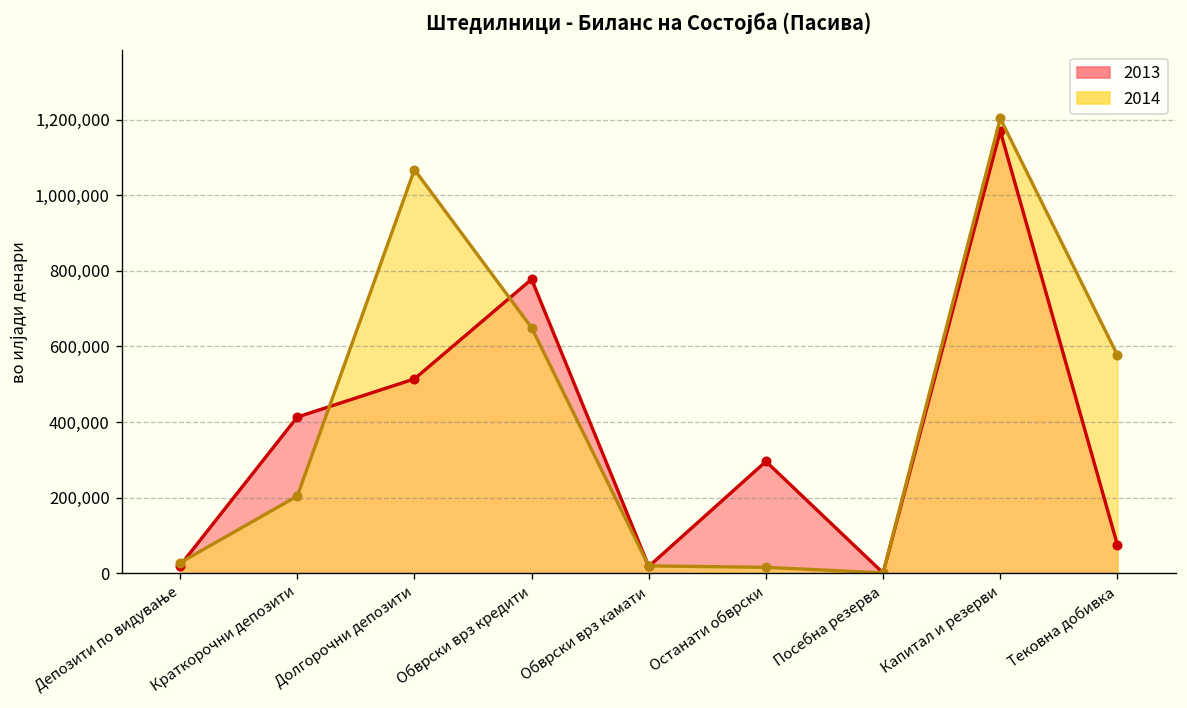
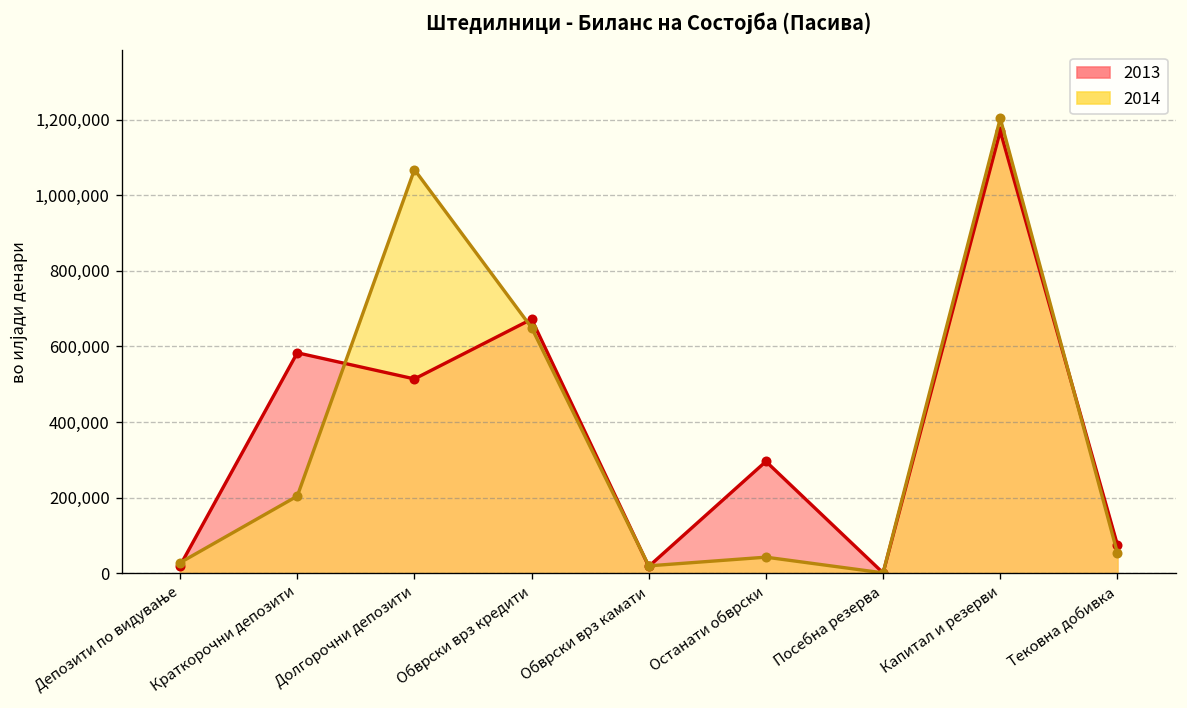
  {
    "2013": {
-     "Краткорочни депозити": "410,000",
+     "Краткорочни депозити": "580,000",
      "Долгорочни депозити": "510,000",
-     "Обврски врз кредити": "780,000",
+     "Обврски врз кредити": "670,000",
      "Останати обврски": "300,000",
      "Капитал и резерви": "1,170,000",
      "Тековна добивка": "70,000"
    },
    "2014": {
      "Краткорочни депозити": "200,000",
      "Долгорочни депозити": "1,070,000",
      "Обврски врз кредити": "650,000",
-     "Останати обврски": "20,000",
+     "Останати обврски": "40,000",
      "Капитал и резерви": "1,200,000",
-     "Тековна добивка": "580,000"
+     "Тековна добивка": "50,000"
    }
  }
